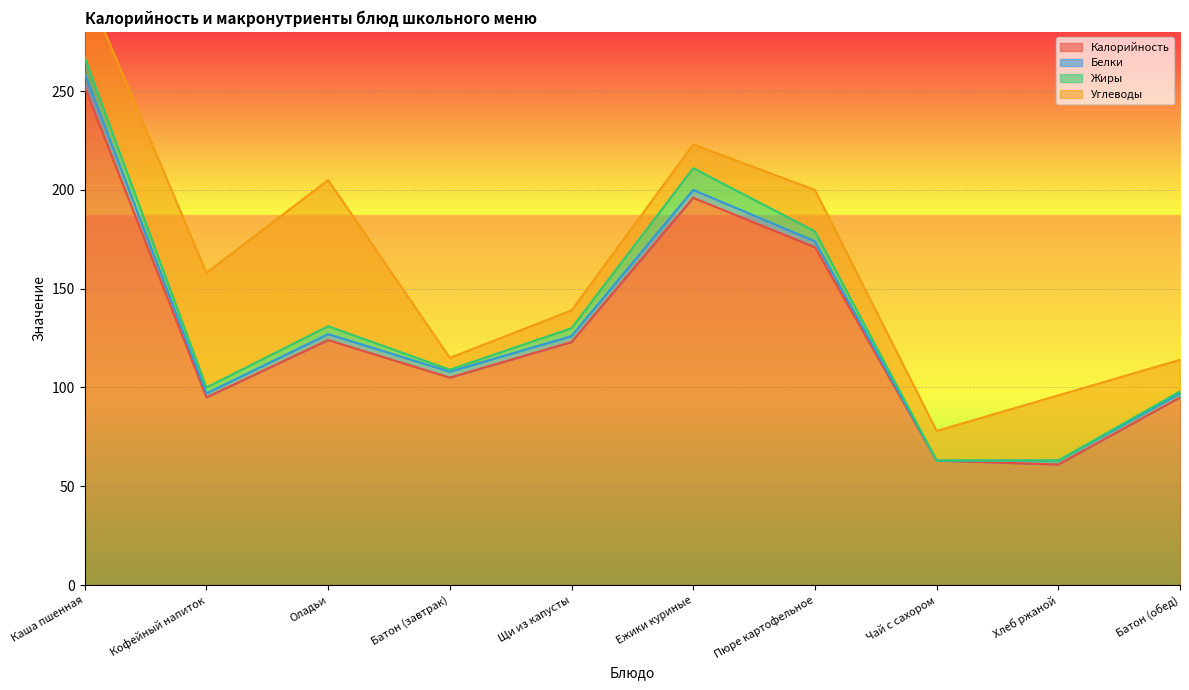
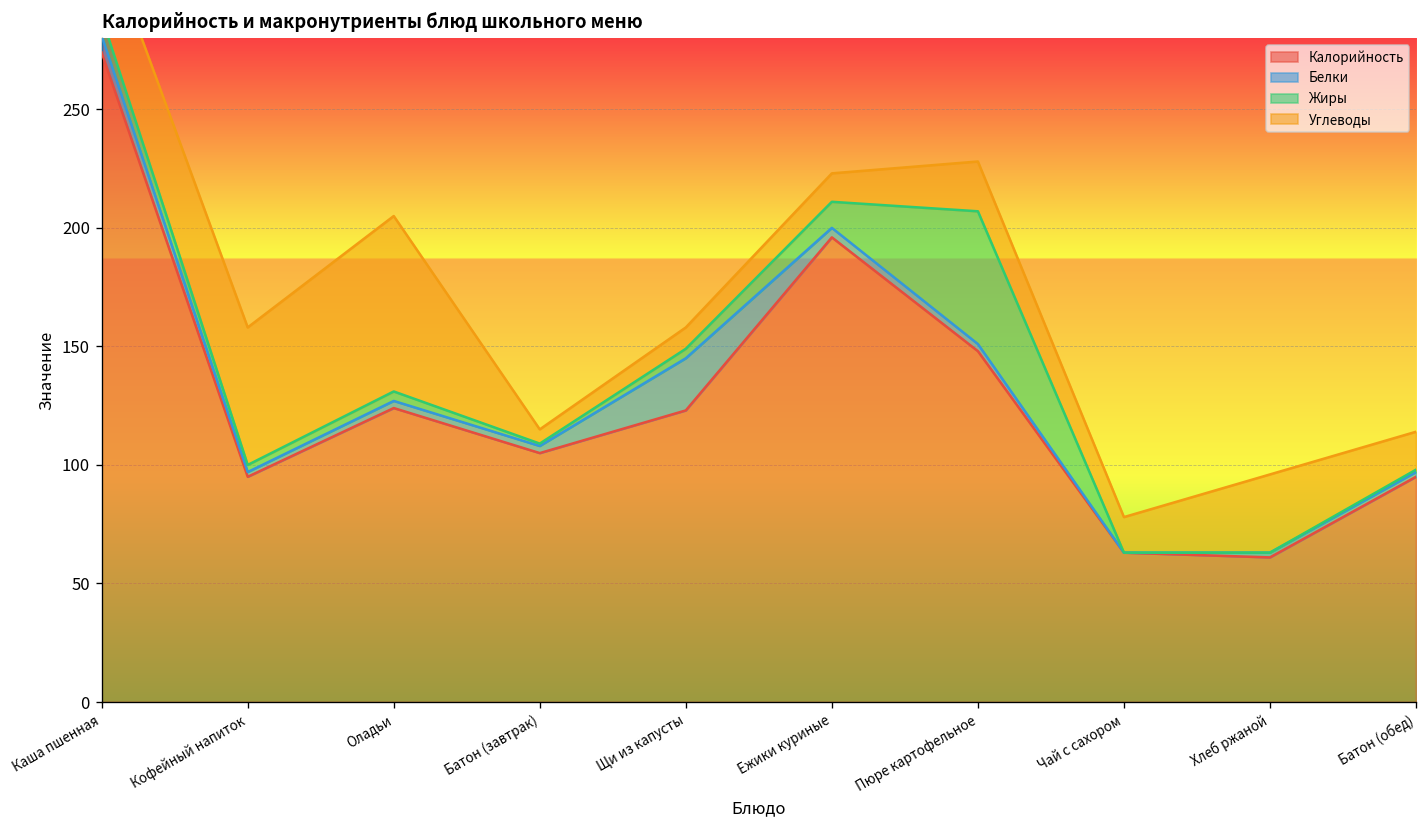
  {
    "Калорийность": {
-     "Каша пшенная": 252,
+     "Каша пшенная": 274,
      "Кофейный напиток": 95,
      "Оладьи": 124,
      "Батон (завтрак)": 105,
      "Щи из капусты": 123,
      "Ежики куриные": 196,
-     "Пюре картофельное": 171,
+     "Пюре картофельное": 148,
      "Хлеб ржаной": 61,
      "Батон (обед)": 95
    },
    "Белки": {
      "Каша пшенная": 7,
      "Кофейный напиток": 2,
      "Оладьи": 3,
-     "Щи из капусты": 3,
+     "Щи из капусты": 22,
      "Ежики куриные": 4,
      "Пюре картофельное": 3
    },
    "Жиры": {
      "Кофейный напиток": 3,
      "Оладьи": 4,
      "Щи из капусты": 4,
      "Ежики куриные": 11,
-     "Пюре картофельное": 5
+     "Пюре картофельное": 56
    },
    "Углеводы": {
      "Кофейный напиток": 58,
      "Оладьи": 74,
      "Батон (завтрак)": 6,
      "Щи из капусты": 9,
      "Ежики куриные": 12,
      "Пюре картофельное": 21,
      "Чай с сахором": 15,
      "Хлеб ржаной": 33,
      "Батон (обед)": 16
    }
  }
